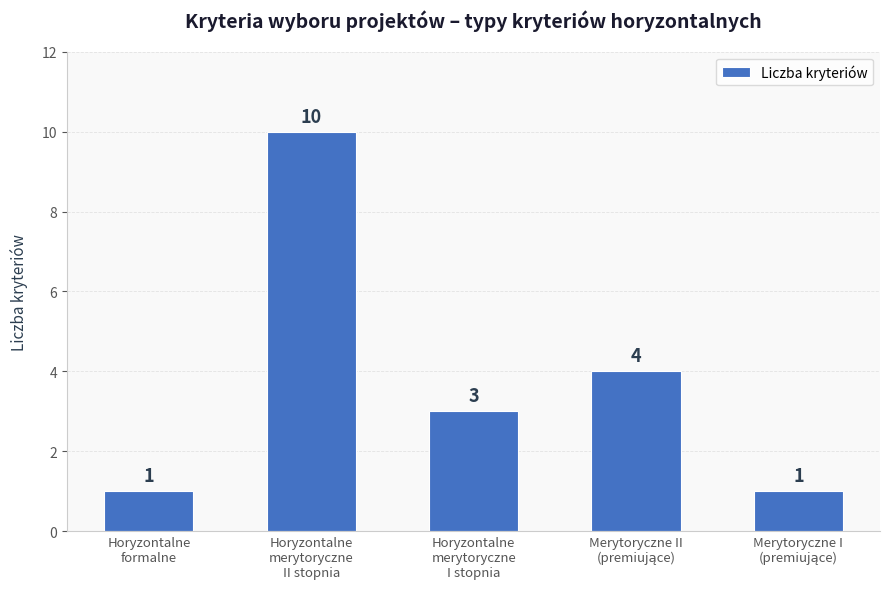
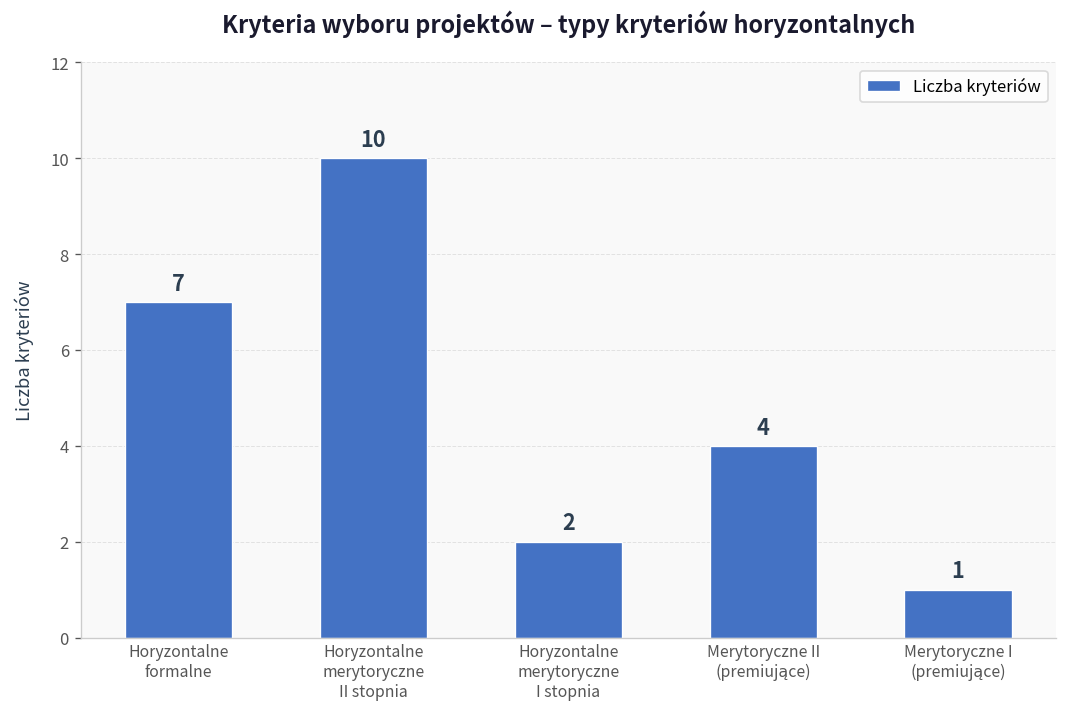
  {
-   "Horyzontalne formalne": 1,
+   "Horyzontalne formalne": 7,
    "Horyzontalne merytoryczne II stopnia": 10,
-   "Horyzontalne merytoryczne I stopnia": 3,
+   "Horyzontalne merytoryczne I stopnia": 2,
    "Merytoryczne II (premiujące)": 4,
    "Merytoryczne I (premiujące)": 1
  }
